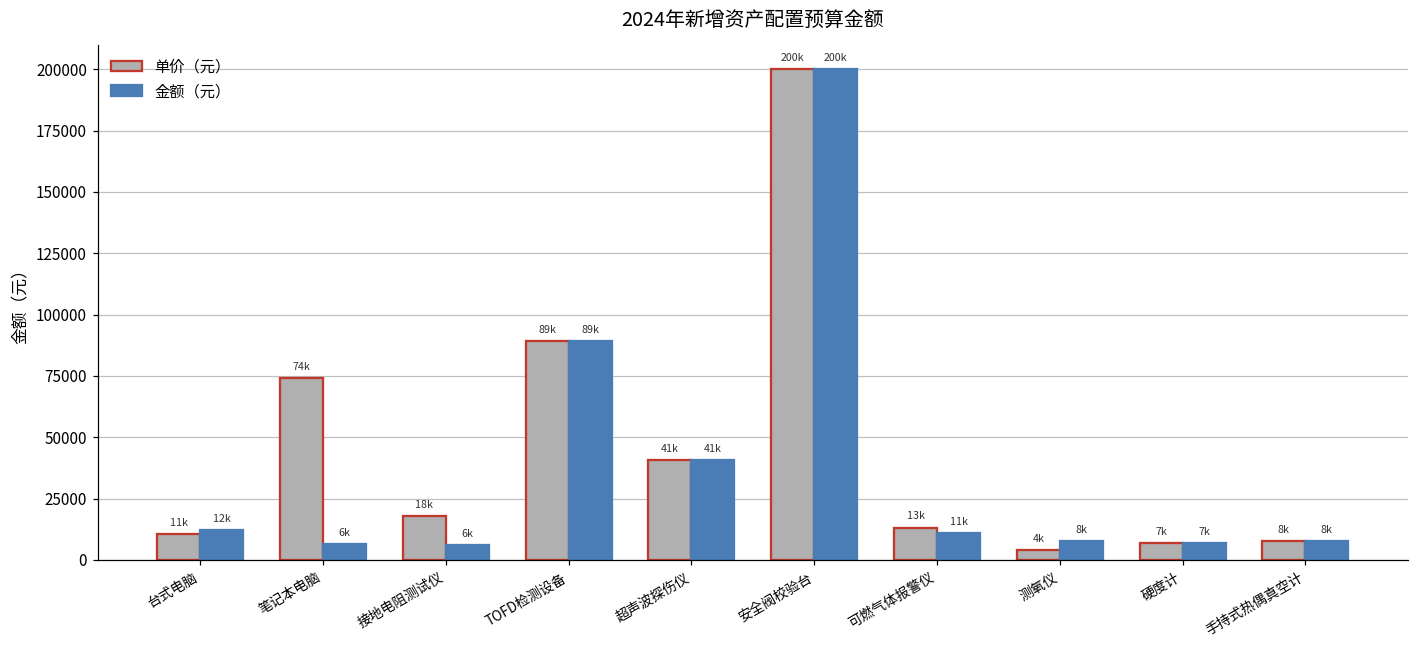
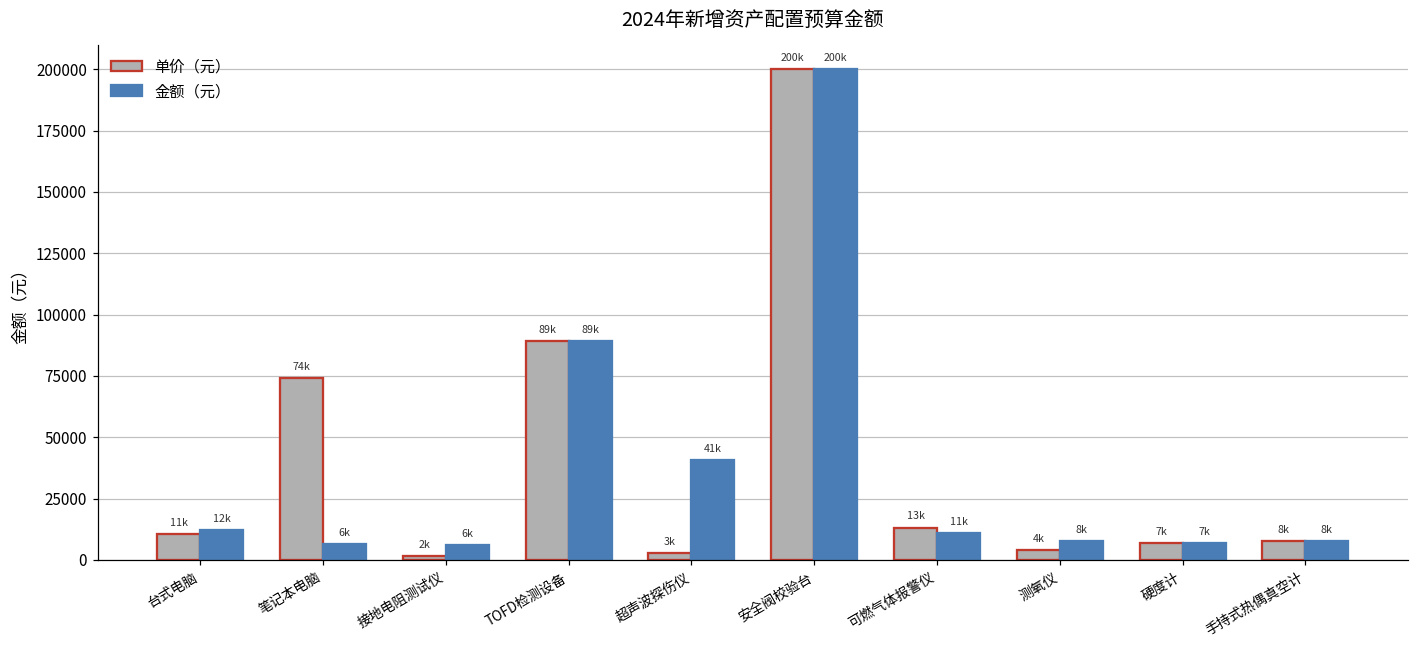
  {
    "单价（元）": {
      "台式电脑": "11k",
      "笔记本电脑": "74k",
-     "接地电阻测试仪": "18k",
+     "接地电阻测试仪": "2k",
      "TOFD检测设备": "89k",
-     "超声波探伤仪": "41k",
+     "超声波探伤仪": "3k",
      "安全阀校验台": "200k",
      "可燃气体报警仪": "13k",
      "测氧仪": "4k",
      "硬度计": "7k",
      "手持式热偶真空计": "8k"
    },
    "金额（元）": {
      "台式电脑": "12k",
      "笔记本电脑": "6k",
      "接地电阻测试仪": "6k",
      "TOFD检测设备": "89k",
      "超声波探伤仪": "41k",
      "安全阀校验台": "200k",
      "可燃气体报警仪": "11k",
      "测氧仪": "8k",
      "硬度计": "7k",
      "手持式热偶真空计": "8k"
    }
  }
